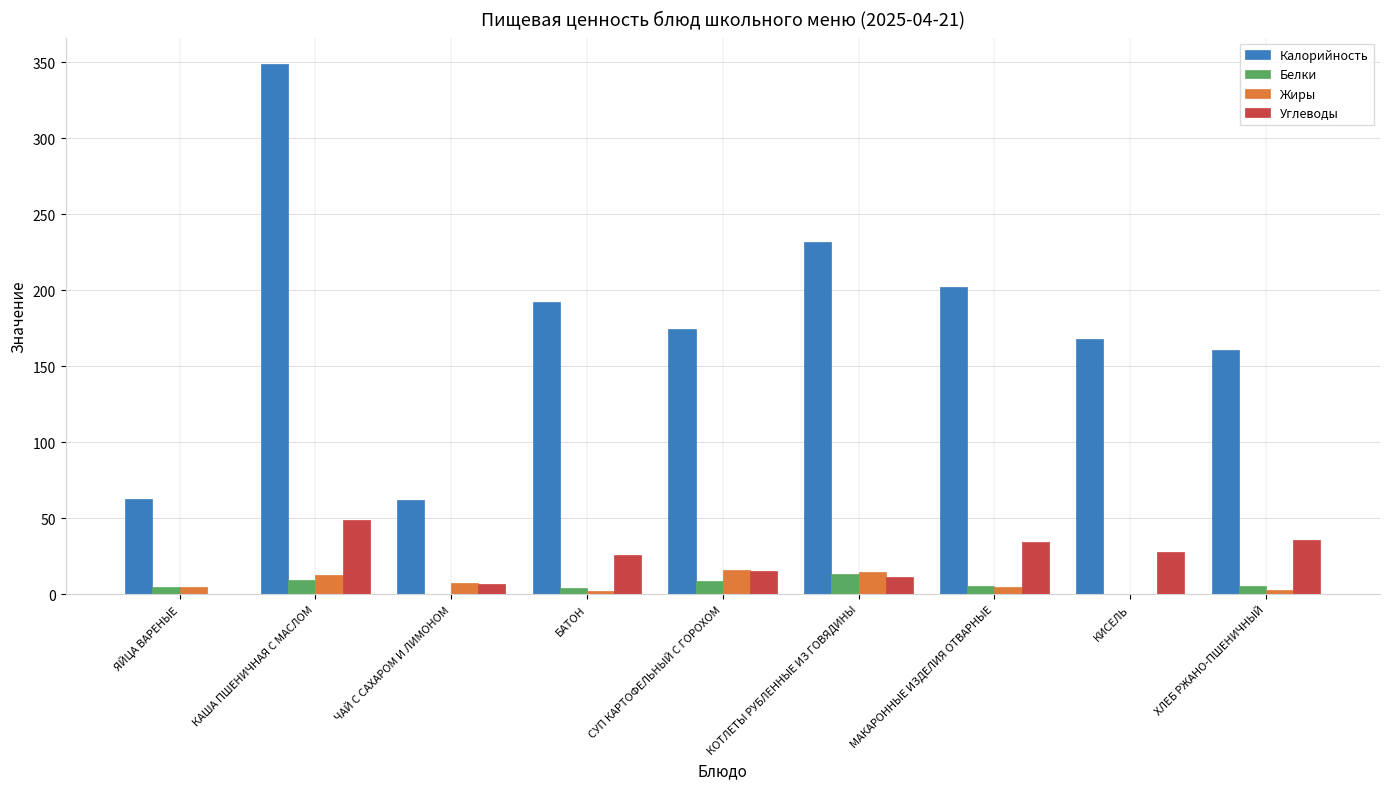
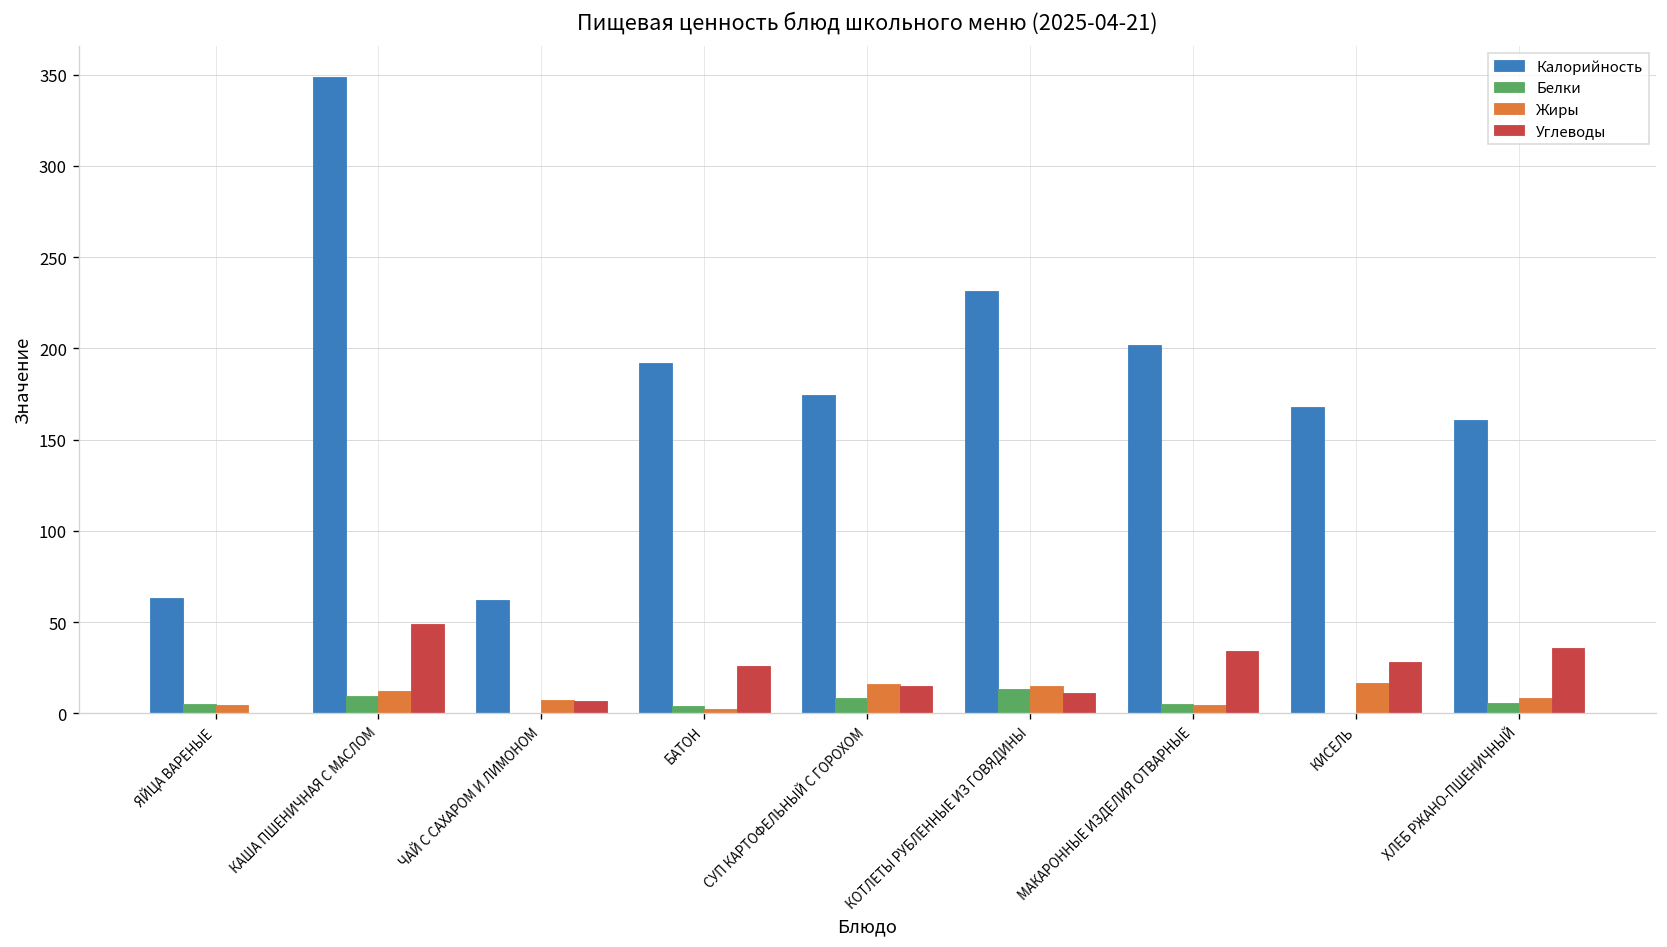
  {
    "Калорийность": {
      "ЯЙЦА ВАРЕНЫЕ": 63,
      "КАША ПШЕНИЧНАЯ С МАСЛОМ": 349,
      "ЧАЙ С САХАРОМ И ЛИМОНОМ": 62,
      "БАТОН": 192,
      "СУП КАРТОФЕЛЬНЫЙ С ГОРОХОМ": 175,
      "КОТЛЕТЫ РУБЛЕННЫЕ ИЗ ГОВЯДИНЫ": 231,
      "МАКАРОННЫЕ ИЗДЕЛИЯ ОТВАРНЫЕ": 202,
      "КИСЕЛЬ": 168,
      "ХЛЕБ РЖАНО-ПШЕНИЧНЫЙ": 161
    },
    "Белки": {
      "ЯЙЦА ВАРЕНЫЕ": 5,
      "КАША ПШЕНИЧНАЯ С МАСЛОМ": 10,
      "БАТОН": 4,
      "СУП КАРТОФЕЛЬНЫЙ С ГОРОХОМ": 9,
      "КОТЛЕТЫ РУБЛЕННЫЕ ИЗ ГОВЯДИНЫ": 13,
      "МАКАРОННЫЕ ИЗДЕЛИЯ ОТВАРНЫЕ": 5,
      "ХЛЕБ РЖАНО-ПШЕНИЧНЫЙ": 6
    },
    "Жиры": {
      "ЯЙЦА ВАРЕНЫЕ": 5,
      "КАША ПШЕНИЧНАЯ С МАСЛОМ": 13,
      "ЧАЙ С САХАРОМ И ЛИМОНОМ": 7,
      "БАТОН": 2,
      "СУП КАРТОФЕЛЬНЫЙ С ГОРОХОМ": 16,
      "КОТЛЕТЫ РУБЛЕННЫЕ ИЗ ГОВЯДИНЫ": 15,
      "МАКАРОННЫЕ ИЗДЕЛИЯ ОТВАРНЫЕ": 5,
-     "КИСЕЛЬ": 0,
-     "ХЛЕБ РЖАНО-ПШЕНИЧНЫЙ": 3
+     "КИСЕЛЬ": 17,
+     "ХЛЕБ РЖАНО-ПШЕНИЧНЫЙ": 8
    },
    "Углеводы": {
      "КАША ПШЕНИЧНАЯ С МАСЛОМ": 49,
      "ЧАЙ С САХАРОМ И ЛИМОНОМ": 7,
      "БАТОН": 26,
      "СУП КАРТОФЕЛЬНЫЙ С ГОРОХОМ": 15,
      "КОТЛЕТЫ РУБЛЕННЫЕ ИЗ ГОВЯДИНЫ": 11,
      "МАКАРОННЫЕ ИЗДЕЛИЯ ОТВАРНЫЕ": 34,
      "КИСЕЛЬ": 28,
      "ХЛЕБ РЖАНО-ПШЕНИЧНЫЙ": 36
    }
  }
